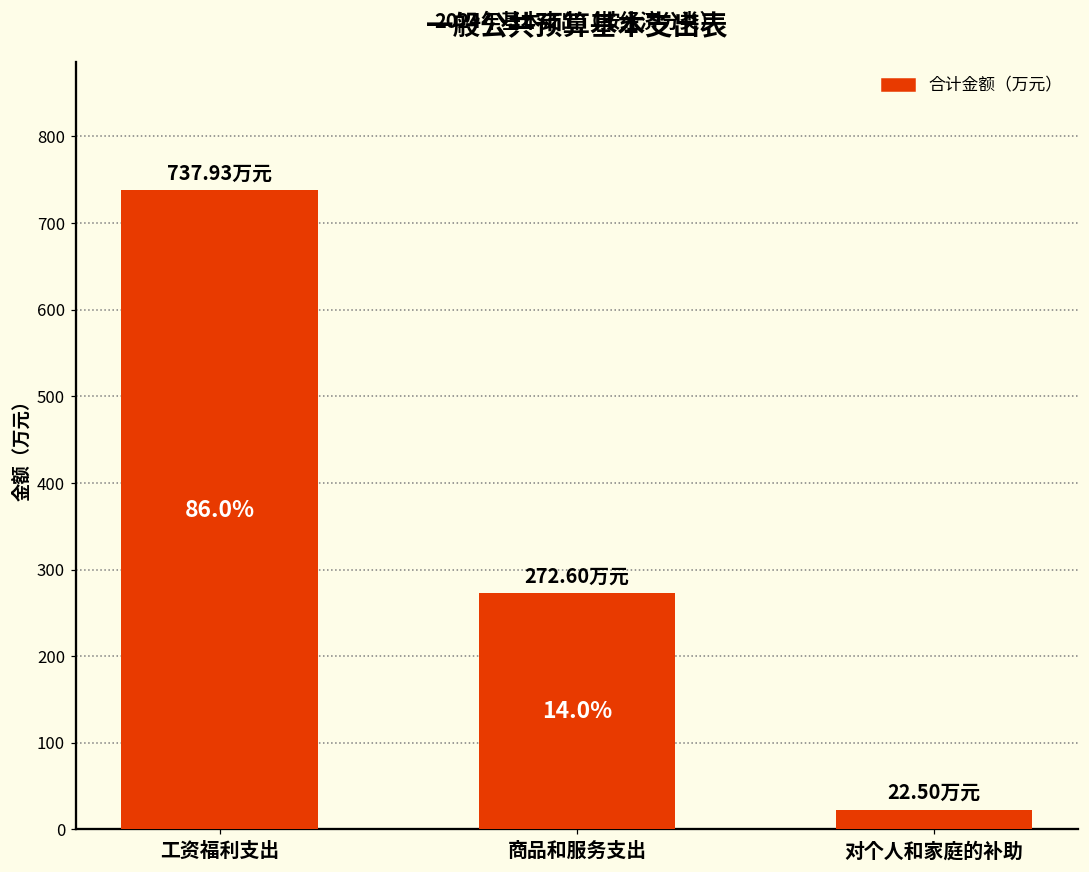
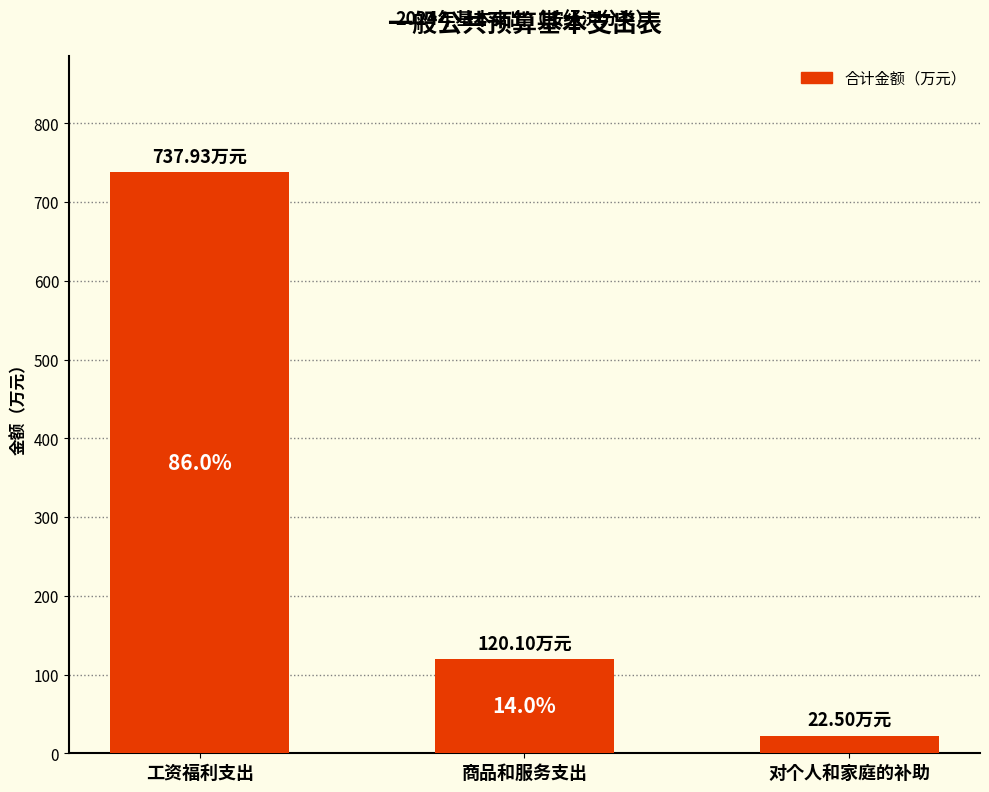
  {
    "工资福利支出": 737.93,
-   "商品和服务支出": 272.60,
+   "商品和服务支出": 120.10,
    "对个人和家庭的补助": 22.50
  }
